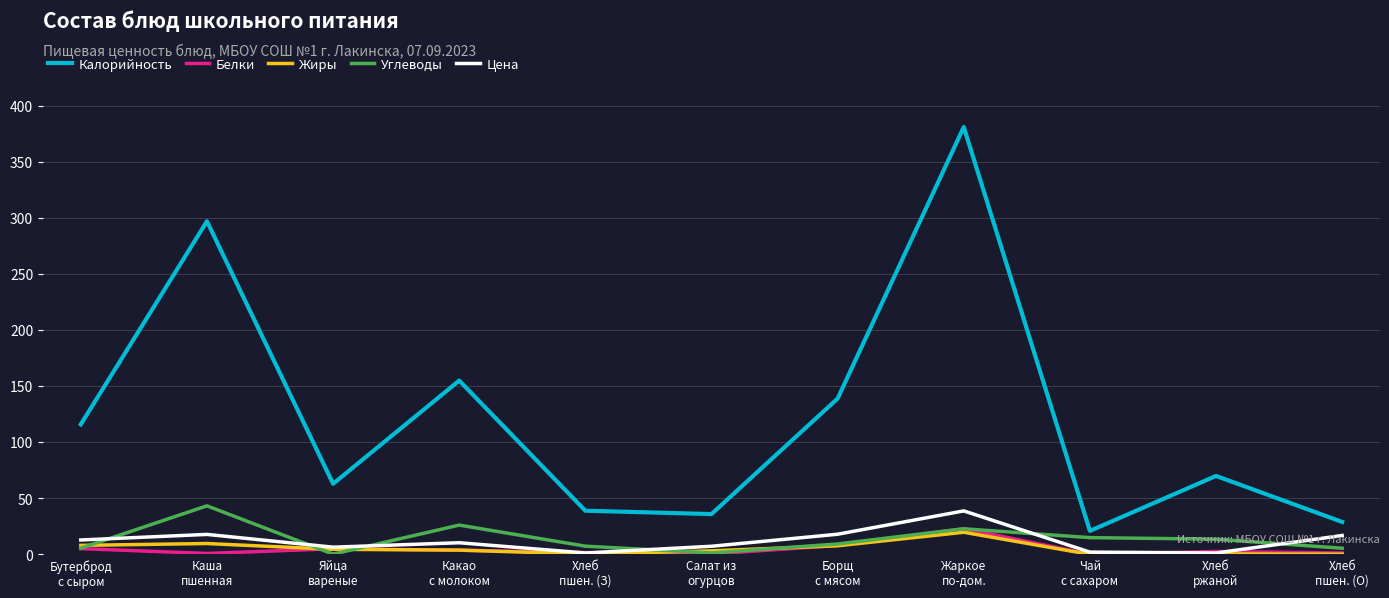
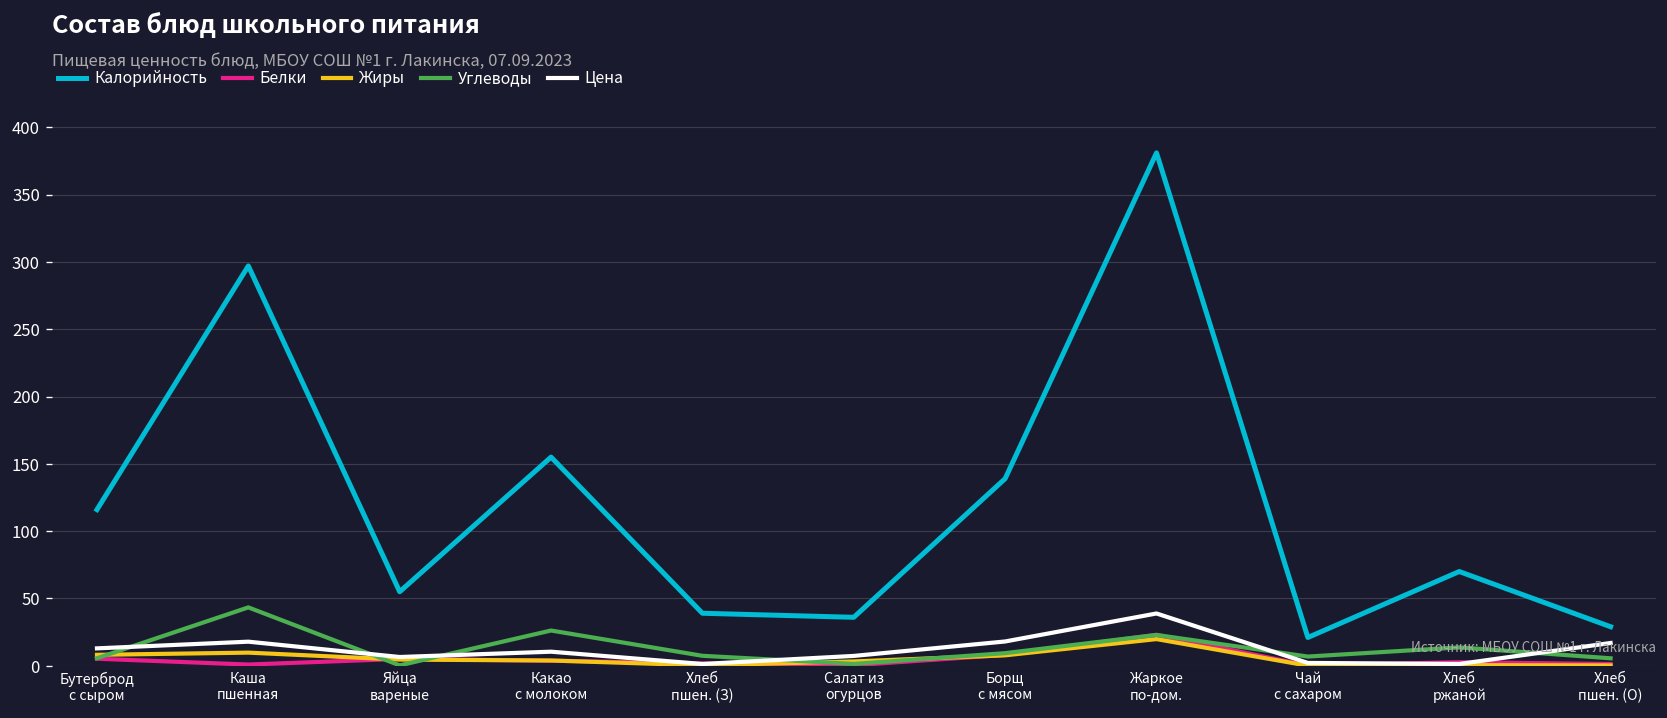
  {
    "Калорийность": {
      "Бутерброд с сыром": 116,
      "Каша пшенная": 297,
-     "Яйца вареные": 63,
+     "Яйца вареные": 55,
      "Какао с молоком": 155,
      "Хлеб пшен. (З)": 39,
      "Салат из огурцов": 36,
      "Борщ с мясом": 139,
      "Жаркое по-дом.": 381,
      "Чай с сахаром": 21,
      "Хлеб ржаной": 70,
      "Хлеб пшен. (О)": 29
    },
    "Белки": {
      "Каша пшенная": 1
    },
    "Жиры": {
      "Бутерброд с сыром": 8,
      "Каша пшенная": 10,
      "Жаркое по-дом.": 20
    },
    "Углеводы": {
      "Каша пшенная": 43,
      "Яйца вареные": 0,
      "Какао с молоком": 26,
      "Хлеб пшен. (З)": 7,
-     "Чай с сахаром": 15,
+     "Чай с сахаром": 7,
      "Хлеб пшен. (О)": 6
    },
    "Цена": {
      "Бутерброд с сыром": 13,
      "Каша пшенная": 18,
      "Какао с молоком": 10,
      "Салат из огурцов": 7,
      "Борщ с мясом": 18,
      "Жаркое по-дом.": 39
    }
  }
